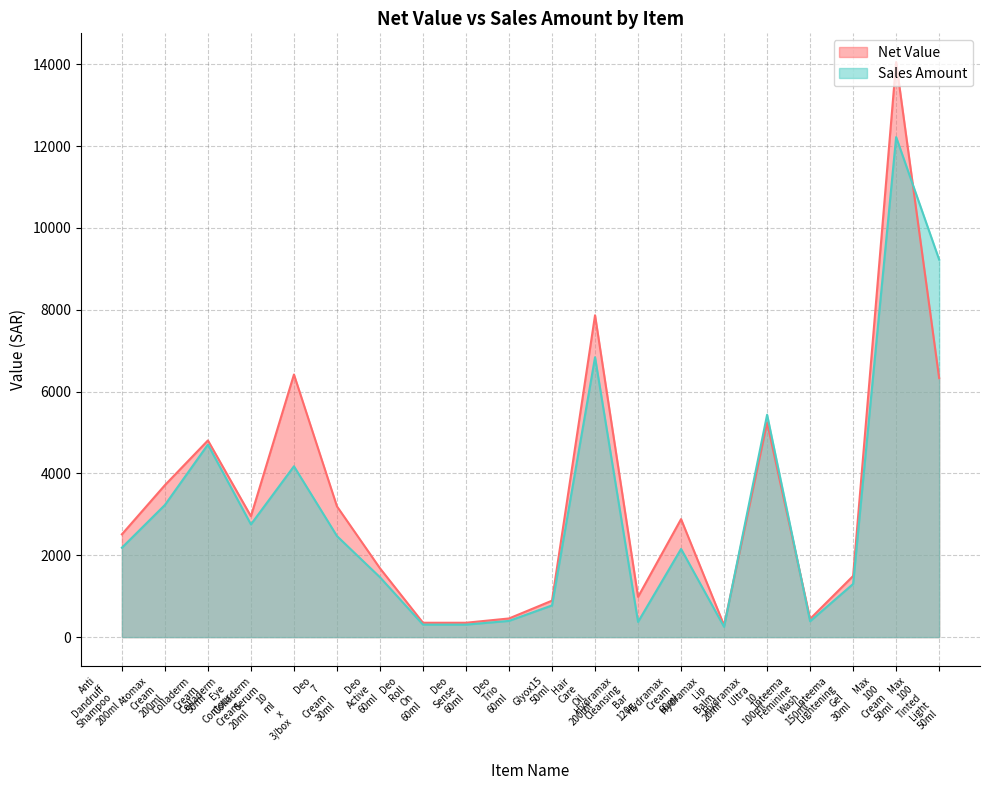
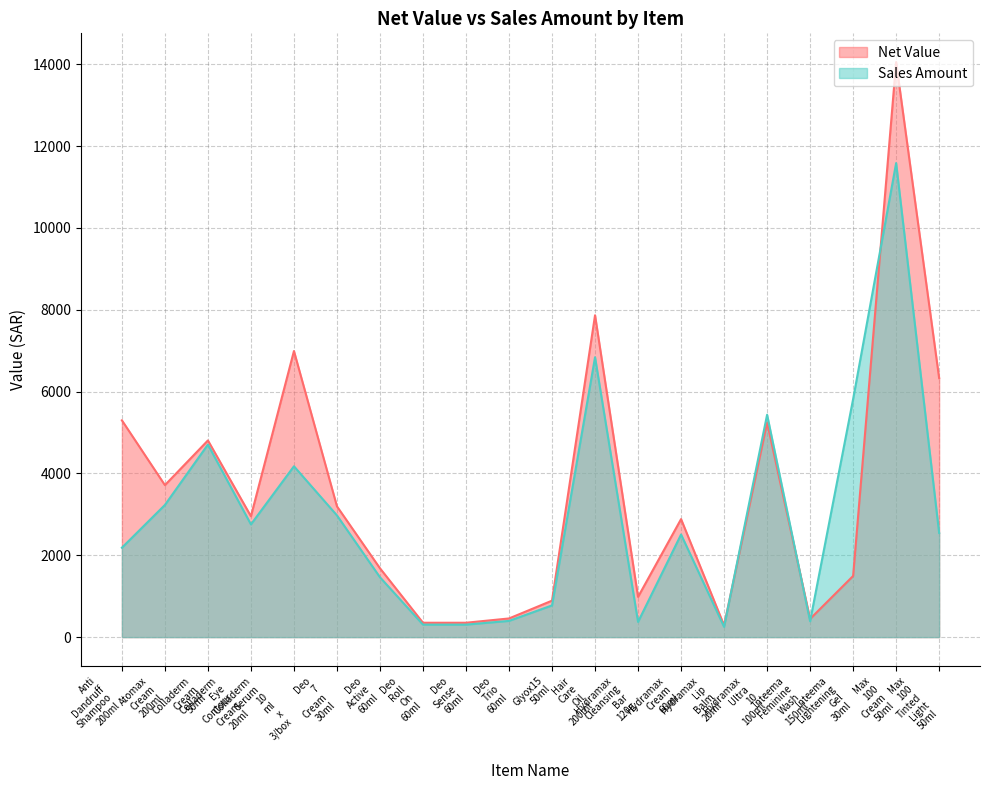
  {
    "Net Value": {
-     "Anti Dandruff Shampoo 200ml": 2500,
+     "Anti Dandruff Shampoo 200ml": 5300,
      "Atomax Cream 200ml": 3700,
      "Colladerm Cream 50ml": 4800,
      "Colladerm Eye Contour Cream 20ml": 3000,
-     "Colladerm Serum 10 ml x 3/box": 6400,
+     "Colladerm Serum 10 ml x 3/box": 7000,
      "Deo 7 Cream 30ml": 3200,
      "Deo Active 60ml": 1700,
      "Glyox15 50ml": 900,
      "Hair Care Oil 200ml": 7900,
      "Hydramax Cleansing Bar 120g": 1000,
      "Hydramax Cream 60ml": 2900,
      "Hydramax Ultra 10 100ml": 5200,
      "Inteema Lightening Gel 30ml": 1500,
      "Max 100 Tinted Light 50ml": 6300
    },
    "Sales Amount": {
      "Anti Dandruff Shampoo 200ml": 2200,
      "Atomax Cream 200ml": 3200,
      "Colladerm Cream 50ml": 4700,
      "Colladerm Eye Contour Cream 20ml": 2800,
      "Colladerm Serum 10 ml x 3/box": 4200,
-     "Deo 7 Cream 30ml": 2500,
+     "Deo 7 Cream 30ml": 3000,
      "Deo Active 60ml": 1500,
      "Glyox15 50ml": 800,
      "Hair Care Oil 200ml": 6800,
      "Hydramax Cleansing Bar 120g": 400,
-     "Hydramax Cream 60ml": 2200,
+     "Hydramax Cream 60ml": 2500,
      "Hydramax Ultra 10 100ml": 5400,
-     "Inteema Lightening Gel 30ml": 1300,
-     "Max 100 Cream 50ml": 12200,
-     "Max 100 Tinted Light 50ml": 9200
+     "Inteema Lightening Gel 30ml": 5800,
+     "Max 100 Cream 50ml": 11600,
+     "Max 100 Tinted Light 50ml": 2500
    }
  }
